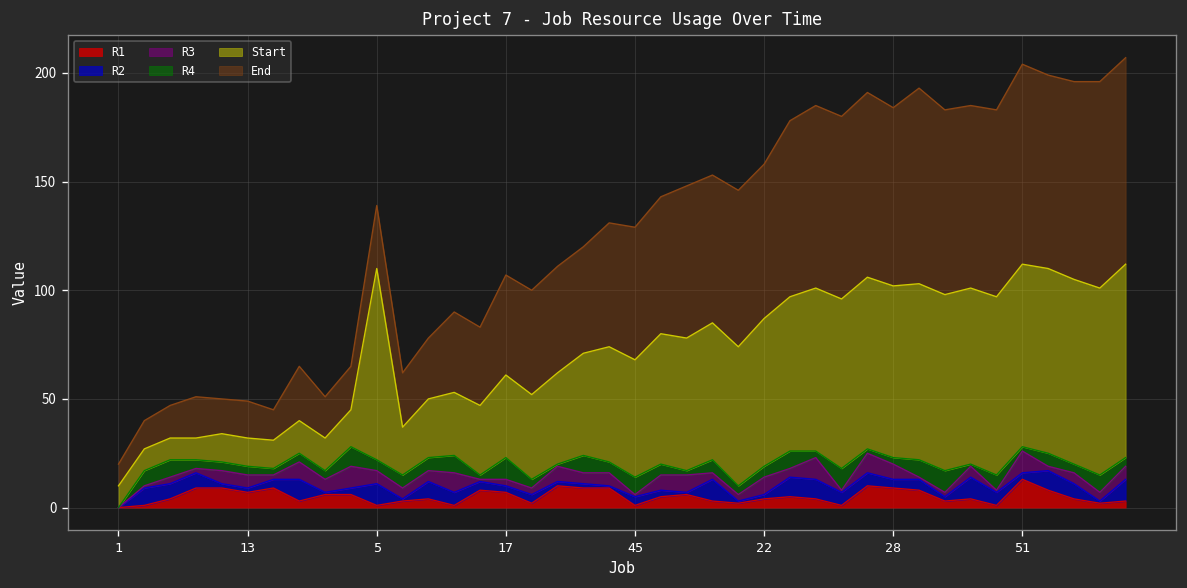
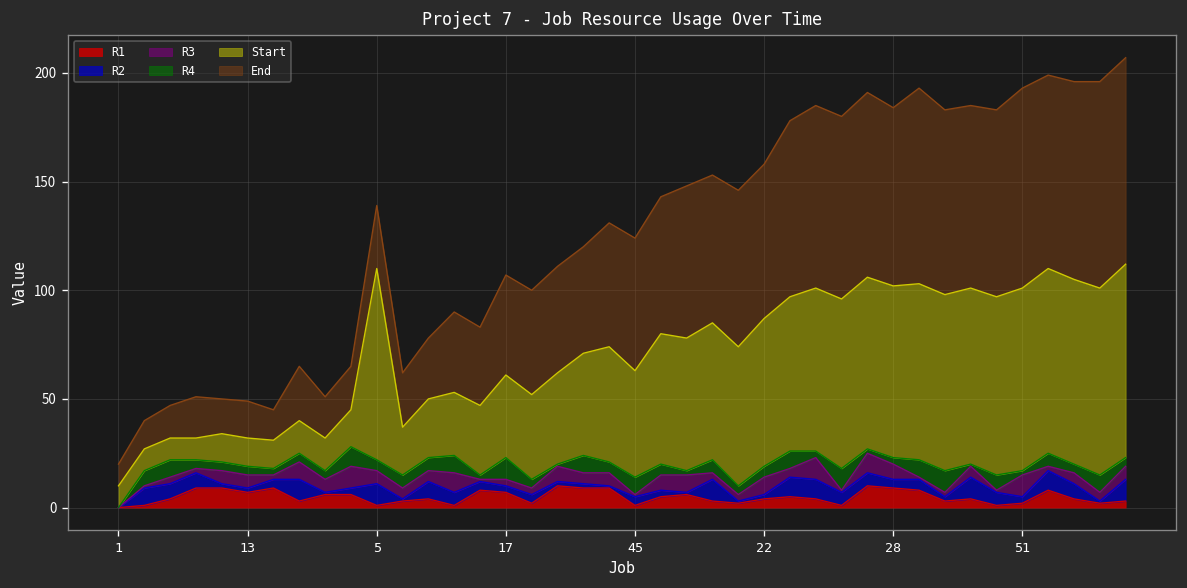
  {
    "R1": {
      "5": 1,
      "45": 1,
-     "51": 13
+     "51": 2
    },
    "R2": {
      "5": 10,
      "51": 3
    },
    "R3": {
      "5": 17
    },
    "R4": {
      "5": 22,
      "45": 14
    },
    "Start": {
      "5": 88,
-     "45": 54,
+     "45": 49,
      "51": 84
    },
    "End": {
      "5": 29,
      "45": 61,
      "51": 92
    }
  }
